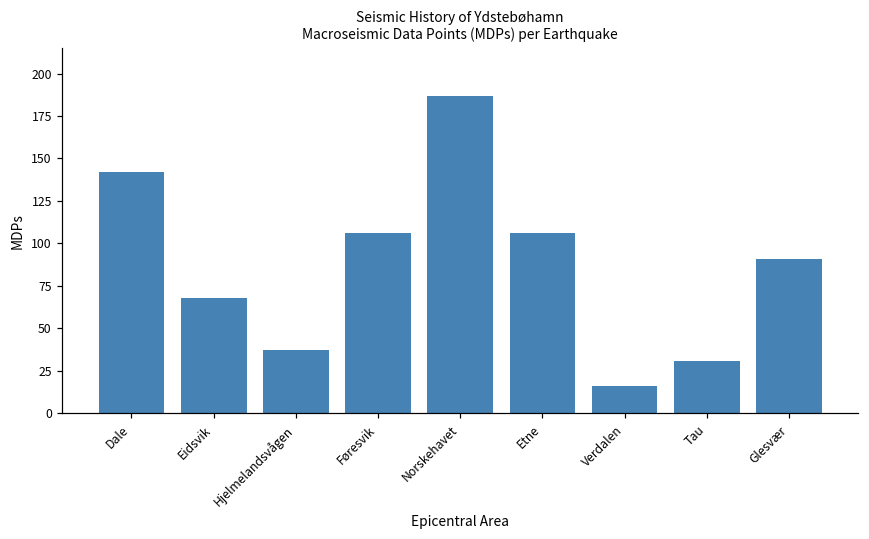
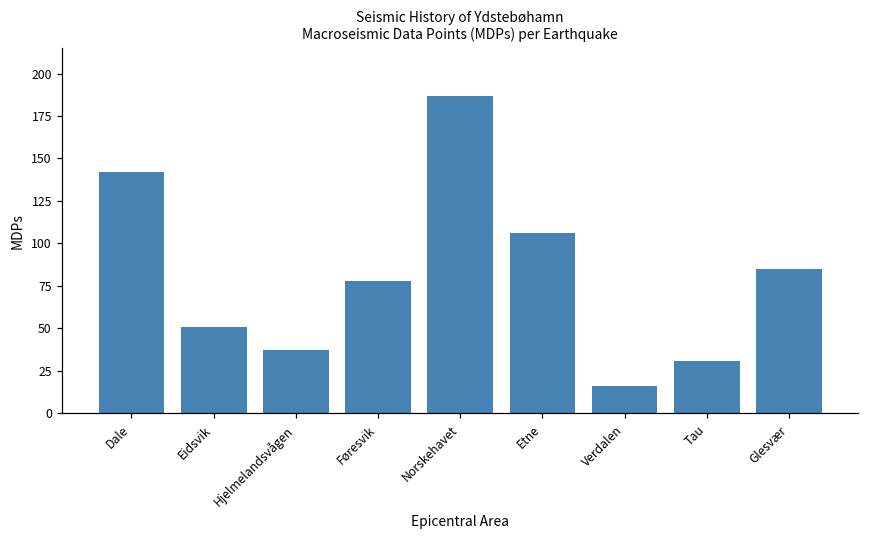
  {
    "Dale": 142,
-   "Eidsvik": 68,
+   "Eidsvik": 51,
    "Hjelmelandsvågen": 37,
-   "Føresvik": 106,
+   "Føresvik": 78,
    "Norskehavet": 187,
    "Etne": 106,
    "Verdalen": 16,
    "Tau": 31,
-   "Glesvær": 91
+   "Glesvær": 85
  }
